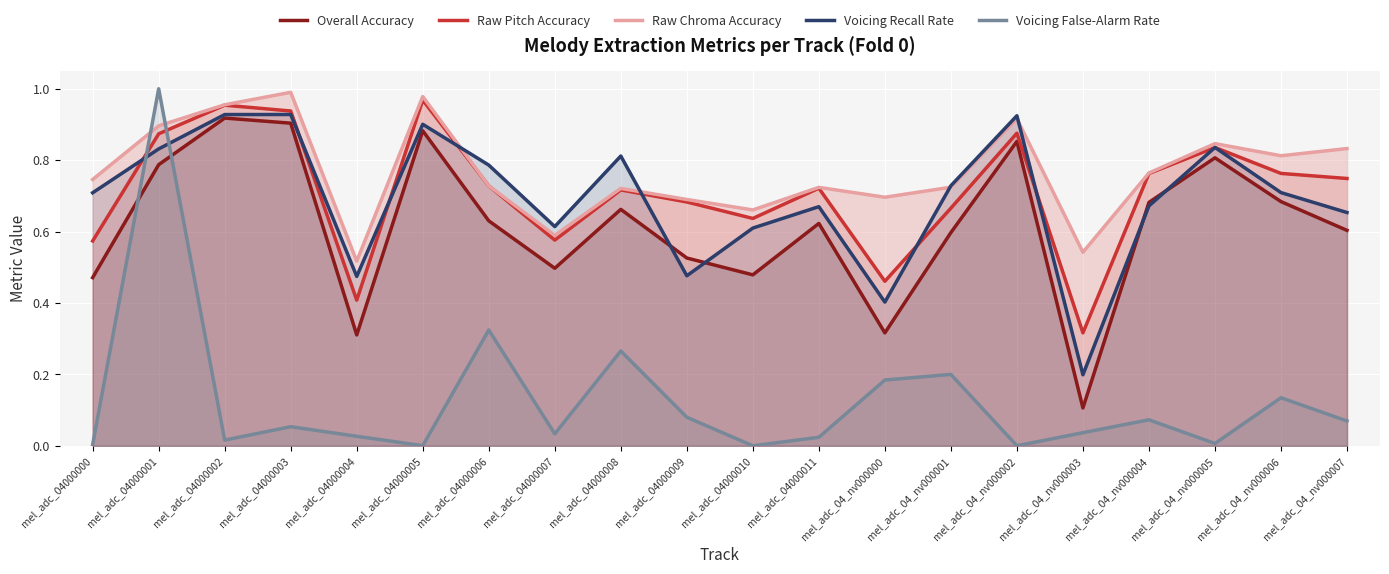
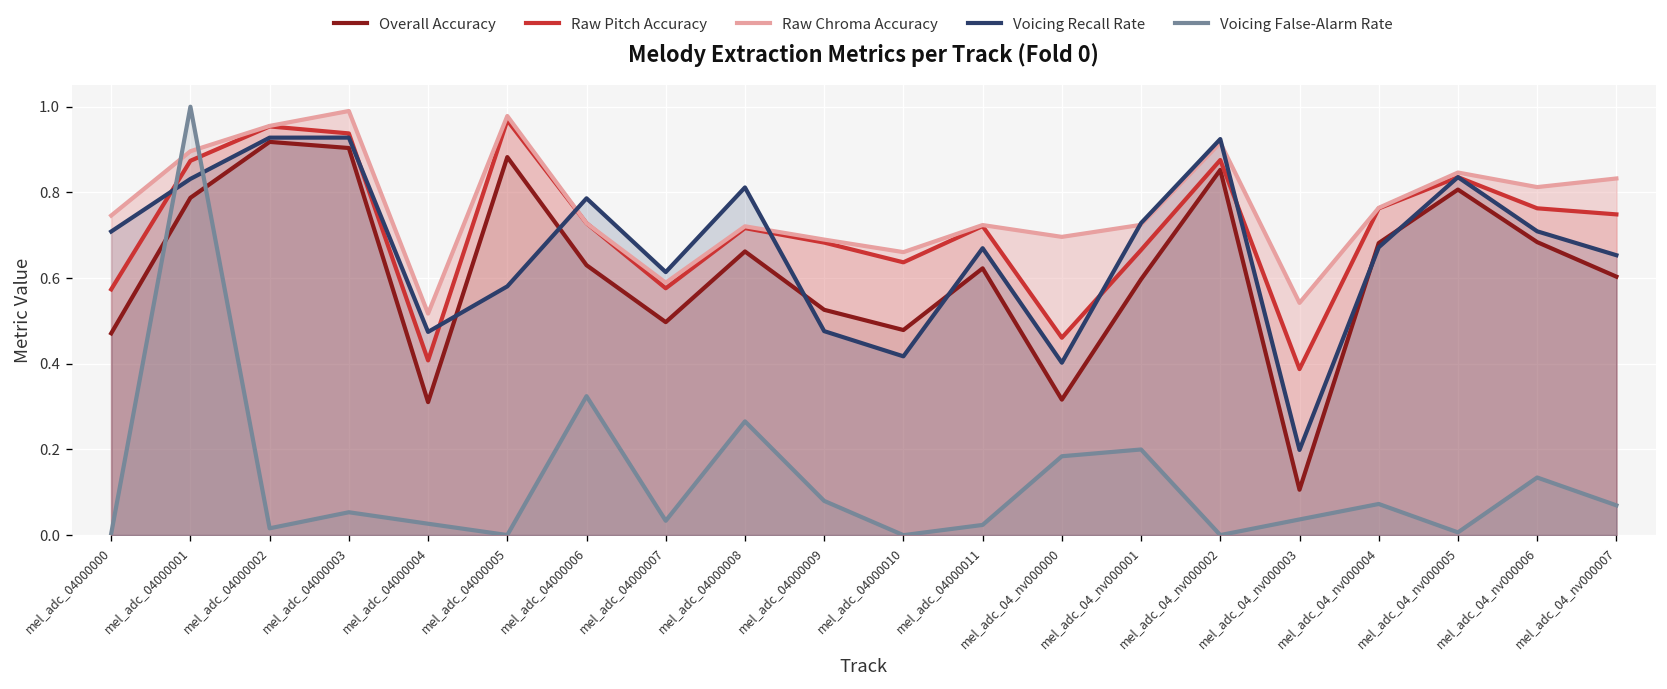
  {
    "Overall Accuracy": {
      "mel_adc_04000000": 0.47,
      "mel_adc_04000001": 0.79,
      "mel_adc_04000002": 0.92,
      "mel_adc_04000003": 0.90,
      "mel_adc_04000004": 0.31,
      "mel_adc_04000005": 0.88,
      "mel_adc_04000006": 0.63,
      "mel_adc_04000007": 0.50,
      "mel_adc_04000008": 0.66,
      "mel_adc_04000009": 0.53,
      "mel_adc_04000010": 0.48,
      "mel_adc_04000011": 0.62,
      "mel_adc_04_nv000000": 0.32,
      "mel_adc_04_nv000001": 0.60,
      "mel_adc_04_nv000002": 0.85,
      "mel_adc_04_nv000003": 0.11,
      "mel_adc_04_nv000004": 0.68,
      "mel_adc_04_nv000005": 0.81,
      "mel_adc_04_nv000006": 0.68,
      "mel_adc_04_nv000007": 0.60
    },
    "Raw Pitch Accuracy": {
      "mel_adc_04000000": 0.57,
      "mel_adc_04000001": 0.87,
      "mel_adc_04000003": 0.94,
      "mel_adc_04000004": 0.41,
      "mel_adc_04000005": 0.97,
      "mel_adc_04000007": 0.58,
      "mel_adc_04000010": 0.64,
      "mel_adc_04_nv000000": 0.46,
      "mel_adc_04_nv000001": 0.67,
      "mel_adc_04_nv000002": 0.88,
-     "mel_adc_04_nv000003": 0.32,
+     "mel_adc_04_nv000003": 0.39,
      "mel_adc_04_nv000006": 0.76,
      "mel_adc_04_nv000007": 0.75
    },
    "Raw Chroma Accuracy": {
      "mel_adc_04000000": 0.75,
      "mel_adc_04000001": 0.90,
      "mel_adc_04000003": 0.99,
      "mel_adc_04000004": 0.52,
      "mel_adc_04000005": 0.98,
      "mel_adc_04000007": 0.59,
      "mel_adc_04000010": 0.66,
      "mel_adc_04_nv000000": 0.70,
      "mel_adc_04_nv000002": 0.92,
      "mel_adc_04_nv000003": 0.54,
      "mel_adc_04_nv000005": 0.85,
      "mel_adc_04_nv000006": 0.81,
      "mel_adc_04_nv000007": 0.83
    },
    "Voicing Recall Rate": {
      "mel_adc_04000000": 0.71,
      "mel_adc_04000001": 0.83,
      "mel_adc_04000002": 0.93,
      "mel_adc_04000003": 0.93,
      "mel_adc_04000004": 0.47,
-     "mel_adc_04000005": 0.90,
+     "mel_adc_04000005": 0.58,
      "mel_adc_04000006": 0.79,
      "mel_adc_04000007": 0.61,
      "mel_adc_04000008": 0.81,
      "mel_adc_04000009": 0.48,
-     "mel_adc_04000010": 0.61,
+     "mel_adc_04000010": 0.42,
      "mel_adc_04000011": 0.67,
      "mel_adc_04_nv000000": 0.40,
      "mel_adc_04_nv000002": 0.92,
      "mel_adc_04_nv000003": 0.20,
      "mel_adc_04_nv000004": 0.67,
      "mel_adc_04_nv000006": 0.71,
      "mel_adc_04_nv000007": 0.65
    },
    "Voicing False-Alarm Rate": {
      "mel_adc_04000000": 0.00,
      "mel_adc_04000001": 1.00,
      "mel_adc_04000002": 0.02,
      "mel_adc_04000003": 0.05,
      "mel_adc_04000004": 0.03,
      "mel_adc_04000005": 0.00,
      "mel_adc_04000006": 0.32,
      "mel_adc_04000007": 0.03,
      "mel_adc_04000008": 0.27,
      "mel_adc_04000009": 0.08,
      "mel_adc_04000010": 0.00,
      "mel_adc_04000011": 0.02,
      "mel_adc_04_nv000000": 0.18,
      "mel_adc_04_nv000001": 0.20,
      "mel_adc_04_nv000002": 0.00,
      "mel_adc_04_nv000003": 0.04,
      "mel_adc_04_nv000004": 0.07,
      "mel_adc_04_nv000005": 0.01,
      "mel_adc_04_nv000006": 0.13,
      "mel_adc_04_nv000007": 0.07
    }
  }
